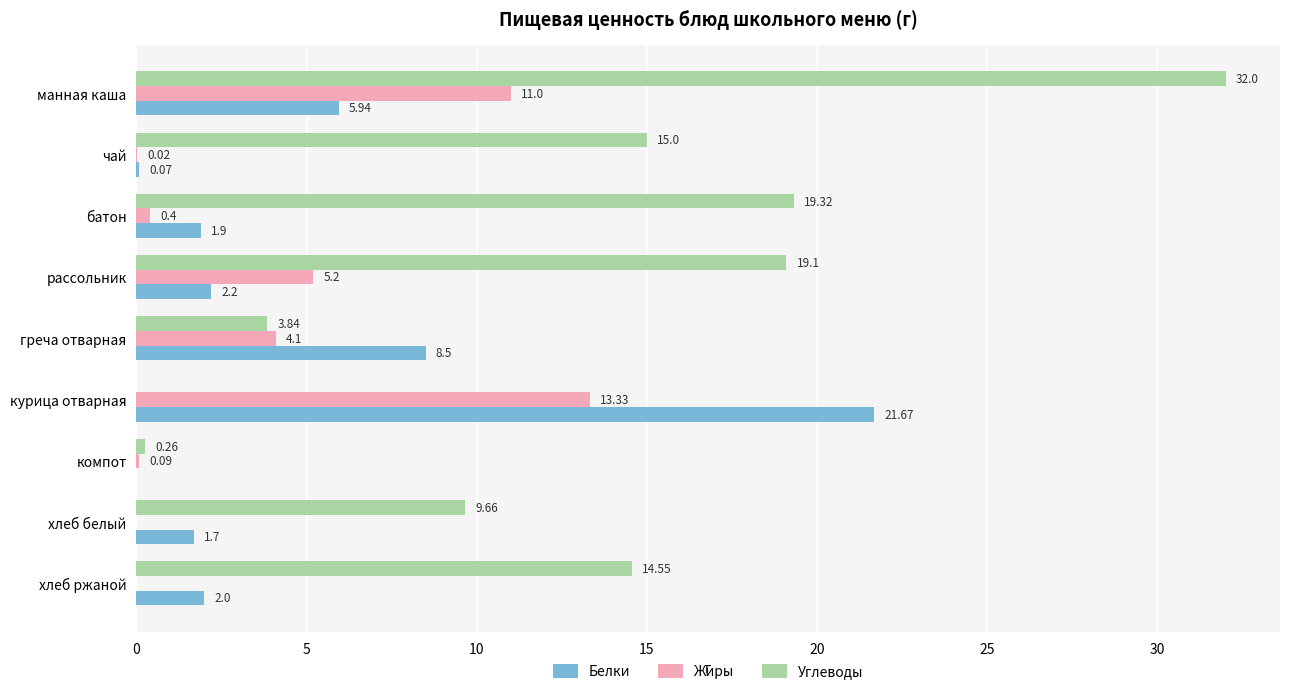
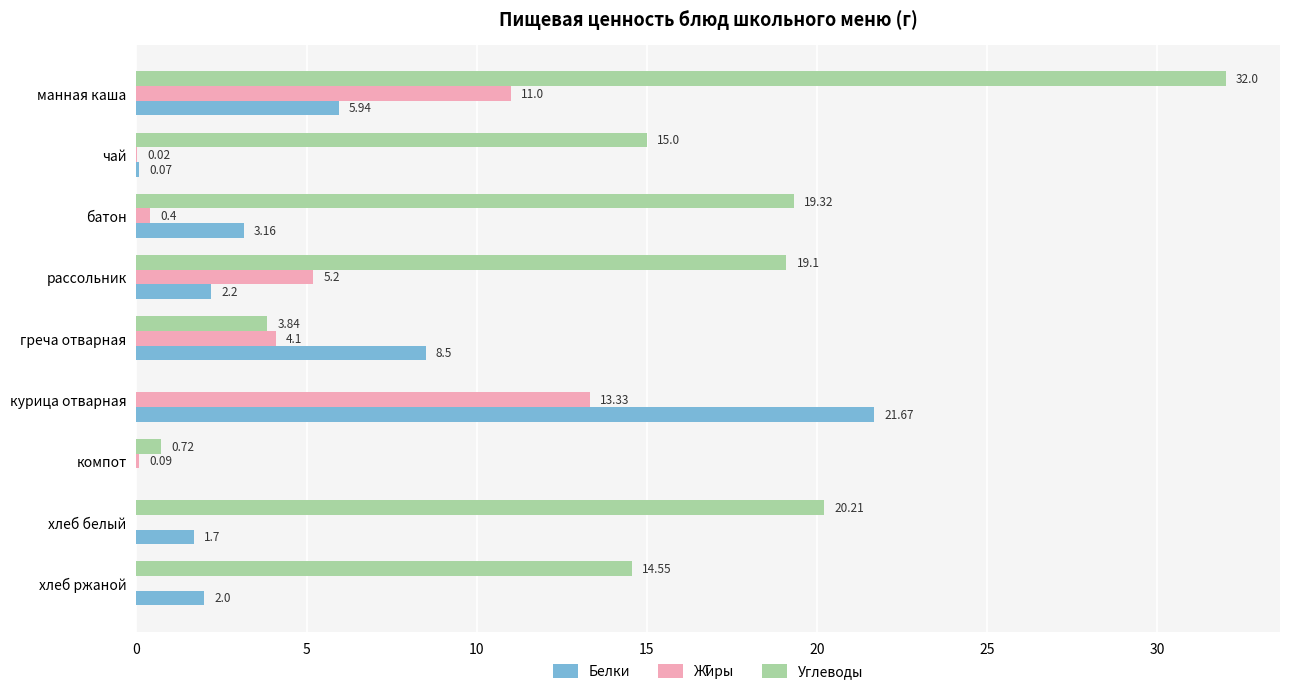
  {
    "Белки": {
      "манная каша": 5.94,
      "чай": 0.07,
-     "батон": 1.9,
+     "батон": 3.16,
      "рассольник": 2.2,
      "греча отварная": 8.5,
      "курица отварная": 21.67,
      "хлеб белый": 1.7,
      "хлеб ржаной": 2.0
    },
    "Жиры": {
      "манная каша": 11.0,
      "чай": 0.02,
      "батон": 0.4,
      "рассольник": 5.2,
      "греча отварная": 4.1,
      "курица отварная": 13.33,
      "компот": 0.09
    },
    "Углеводы": {
      "манная каша": 32.0,
      "чай": 15.0,
      "батон": 19.32,
      "рассольник": 19.1,
      "греча отварная": 3.84,
-     "компот": 0.26,
-     "хлеб белый": 9.66,
+     "компот": 0.72,
+     "хлеб белый": 20.21,
      "хлеб ржаной": 14.55
    }
  }
